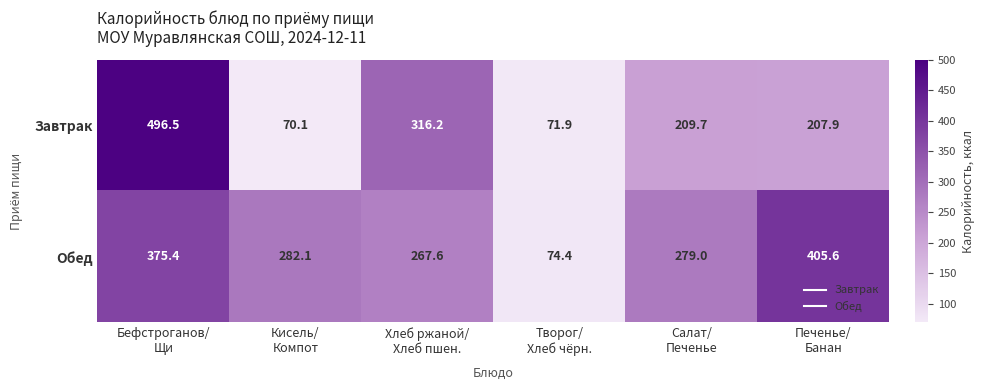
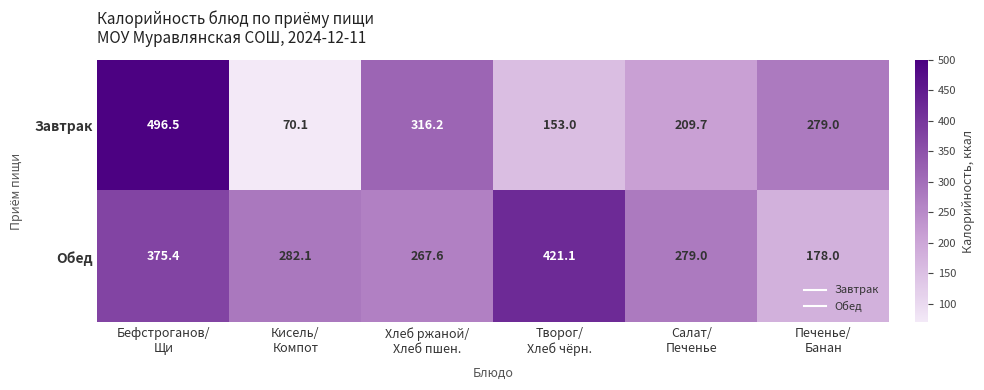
  {
    "Завтрак": {
      "Бефстроганов/ Щи": 496.5,
      "Кисель/ Компот": 70.1,
      "Хлеб ржаной/ Хлеб пшен.": 316.2,
-     "Творог/ Хлеб чёрн.": 71.9,
+     "Творог/ Хлеб чёрн.": 153.0,
      "Салат/ Печенье": 209.7,
-     "Печенье/ Банан": 207.9
+     "Печенье/ Банан": 279.0
    },
    "Обед": {
      "Бефстроганов/ Щи": 375.4,
      "Кисель/ Компот": 282.1,
      "Хлеб ржаной/ Хлеб пшен.": 267.6,
-     "Творог/ Хлеб чёрн.": 74.4,
+     "Творог/ Хлеб чёрн.": 421.1,
      "Салат/ Печенье": 279.0,
-     "Печенье/ Банан": 405.6
+     "Печенье/ Банан": 178.0
    }
  }
